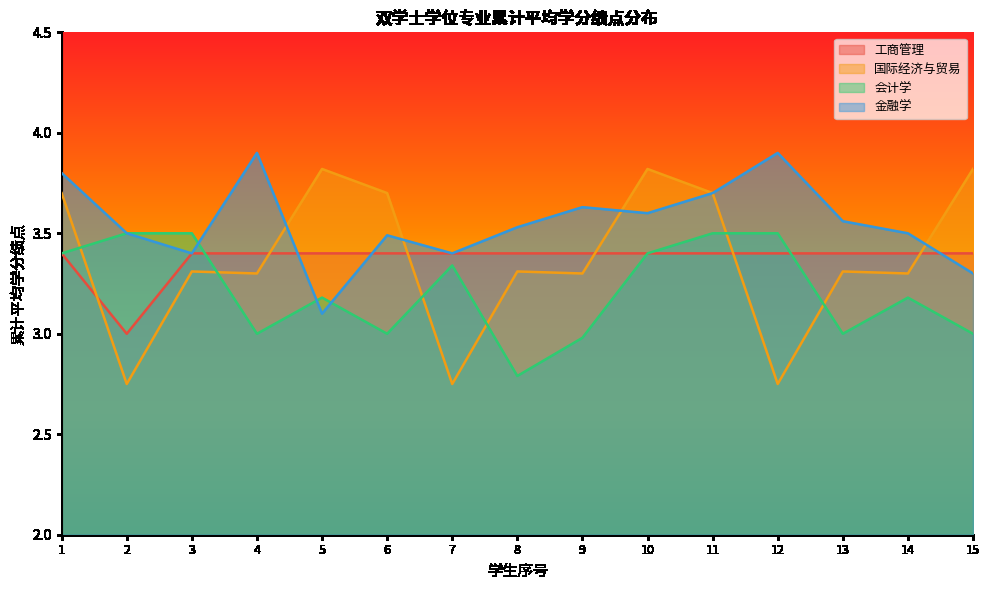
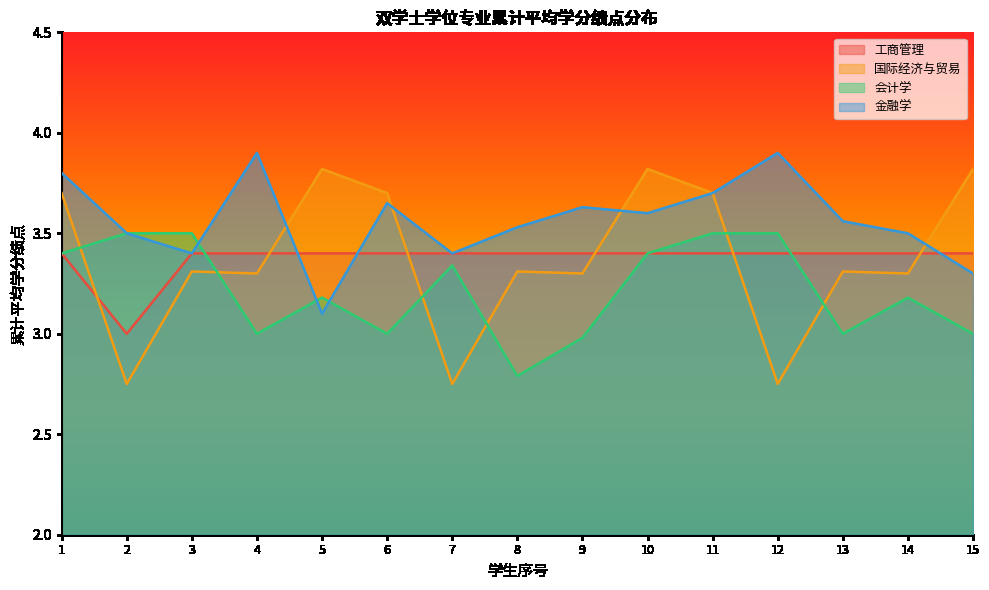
  {
    "工商管理": {
      "2": 3.00,
      "4": 3.40,
      "5": 3.40,
      "6": 3.40,
      "8": 3.40,
      "9": 3.40,
      "11": 3.40,
      "12": 3.40,
      "13": 3.40,
      "14": 3.40,
      "15": 3.40
    },
    "国际经济与贸易": {
      "1": 3.70,
      "2": 2.75,
      "3": 3.31,
      "4": 3.30,
      "5": 3.82,
      "6": 3.70,
      "7": 2.75,
      "8": 3.31,
      "9": 3.30,
      "10": 3.82,
      "12": 2.75,
      "13": 3.31,
      "14": 3.30,
      "15": 3.82
    },
    "会计学": {
      "3": 3.50,
      "4": 3.00,
      "5": 3.18,
      "6": 3.00,
      "7": 3.34,
      "8": 2.79,
      "9": 2.98,
      "11": 3.50,
      "12": 3.50,
      "13": 3.00,
      "14": 3.18,
      "15": 3.00
    },
    "金融学": {
      "1": 3.80,
      "4": 3.90,
      "5": 3.10,
-     "6": 3.49,
+     "6": 3.65,
      "8": 3.53,
      "9": 3.63,
      "10": 3.60,
      "12": 3.90,
      "13": 3.56,
      "14": 3.50,
      "15": 3.30
    }
  }
